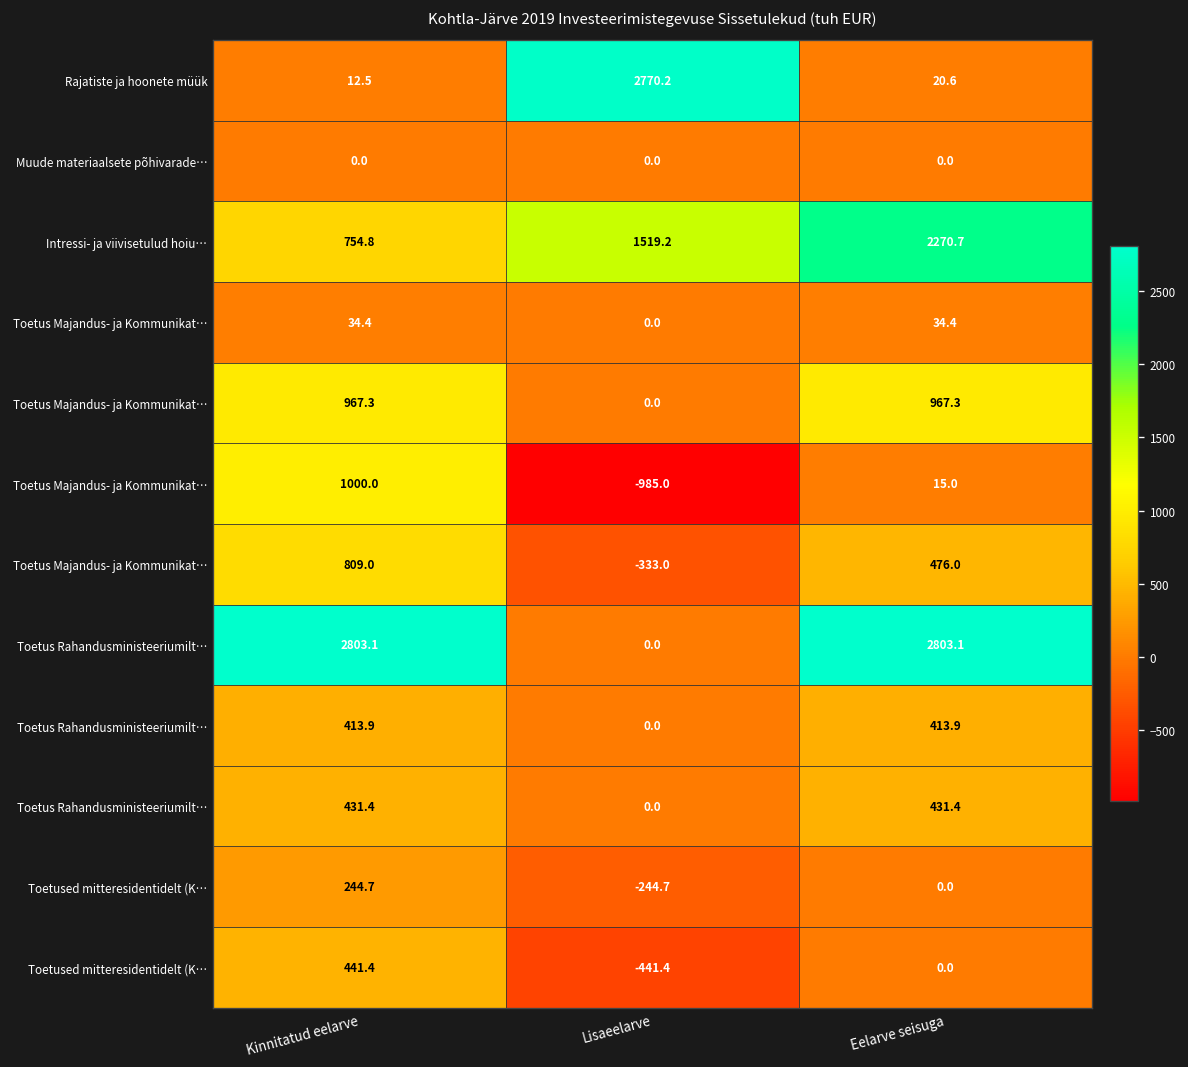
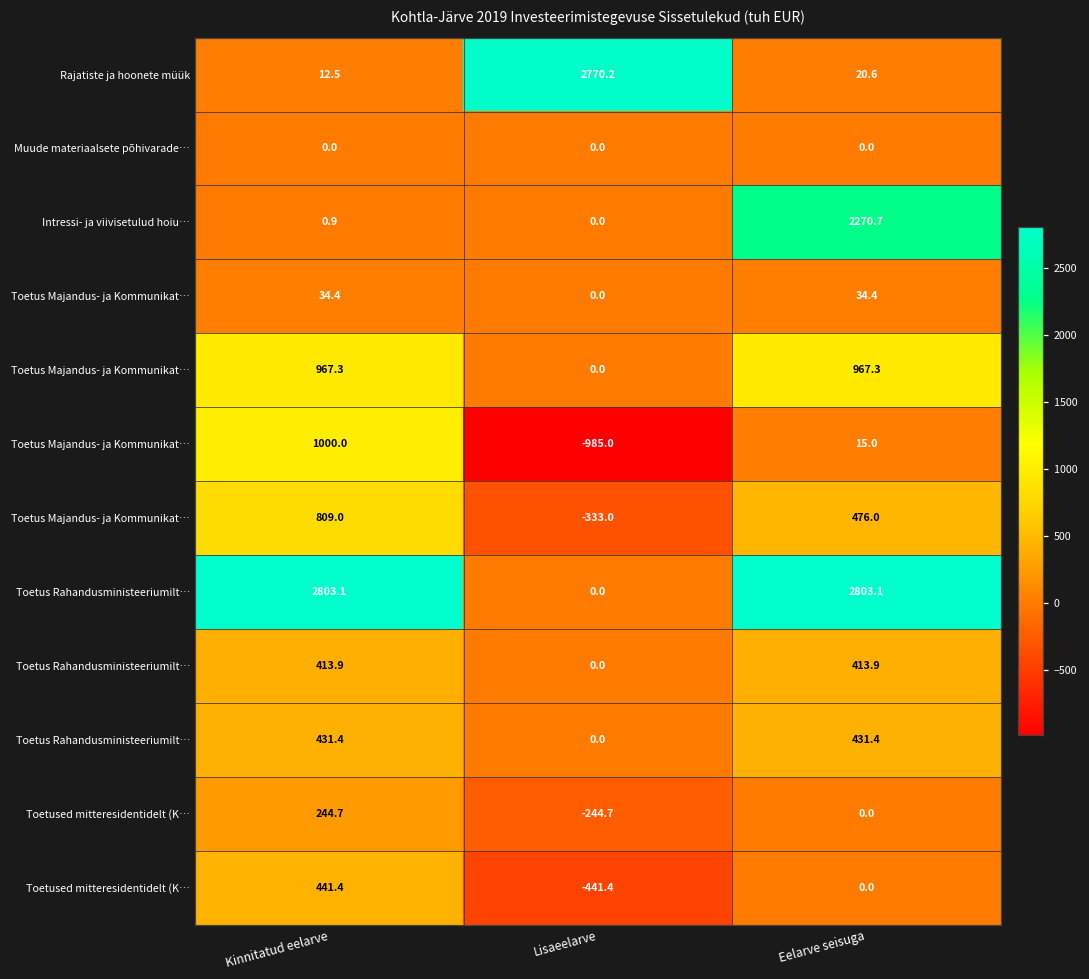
  {
    "Rajatiste ja hoonete müük": {
      "Kinnitatud eelarve": 12.5,
      "Lisaeelarve": 2770.2,
      "Eelarve seisuga": 20.6
    },
    "Muude materiaalsete põhivarade…": {
      "Kinnitatud eelarve": 0.0,
      "Lisaeelarve": 0.0,
      "Eelarve seisuga": 0.0
    },
    "Intressi- ja viivisetulud hoiu…": {
-     "Kinnitatud eelarve": 754.8,
-     "Lisaeelarve": 1519.2,
+     "Kinnitatud eelarve": 0.9,
+     "Lisaeelarve": 0.0,
      "Eelarve seisuga": 2270.7
    }
  }
